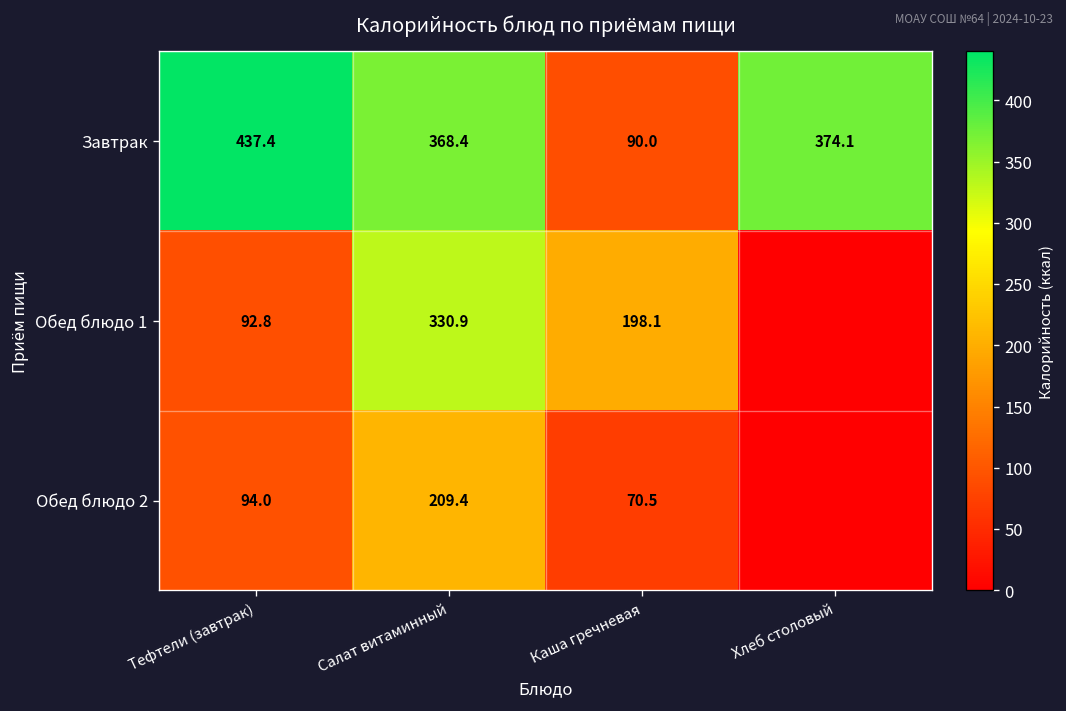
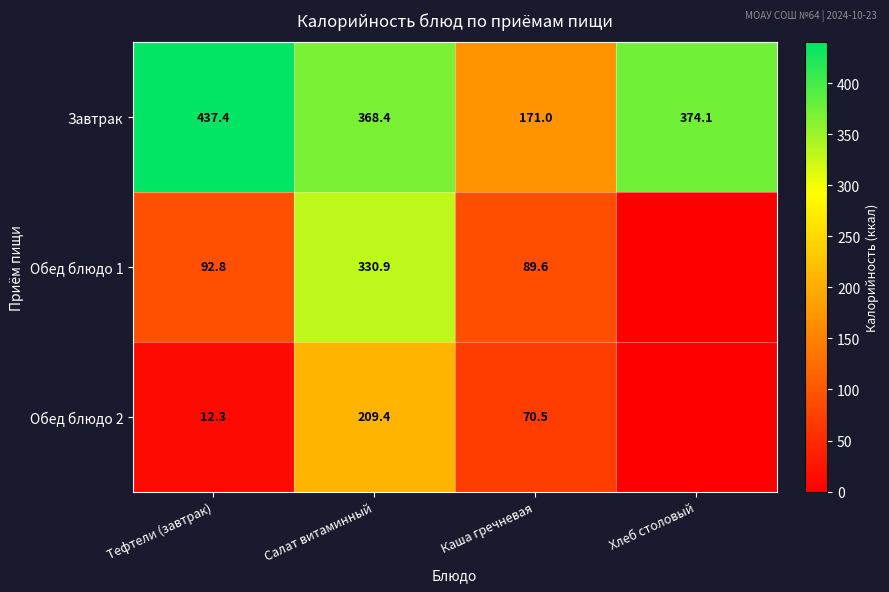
  {
    "Завтрак": {
      "Тефтели (завтрак)": 437.4,
      "Салат витаминный": 368.4,
-     "Каша гречневая": 90.0,
+     "Каша гречневая": 171.0,
      "Хлеб столовый": 374.1
    },
    "Обед блюдо 1": {
      "Тефтели (завтрак)": 92.8,
      "Салат витаминный": 330.9,
-     "Каша гречневая": 198.1
+     "Каша гречневая": 89.6
    },
    "Обед блюдо 2": {
-     "Тефтели (завтрак)": 94.0,
+     "Тефтели (завтрак)": 12.3,
      "Салат витаминный": 209.4,
      "Каша гречневая": 70.5
    }
  }
